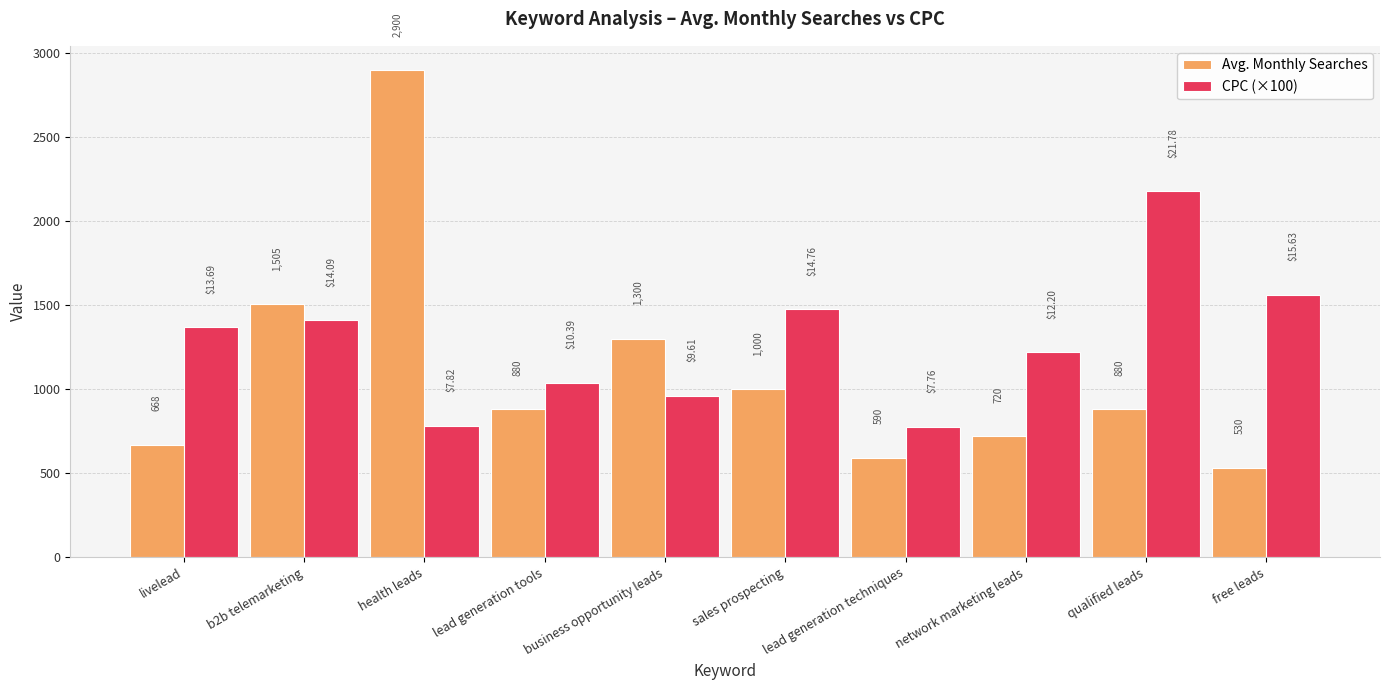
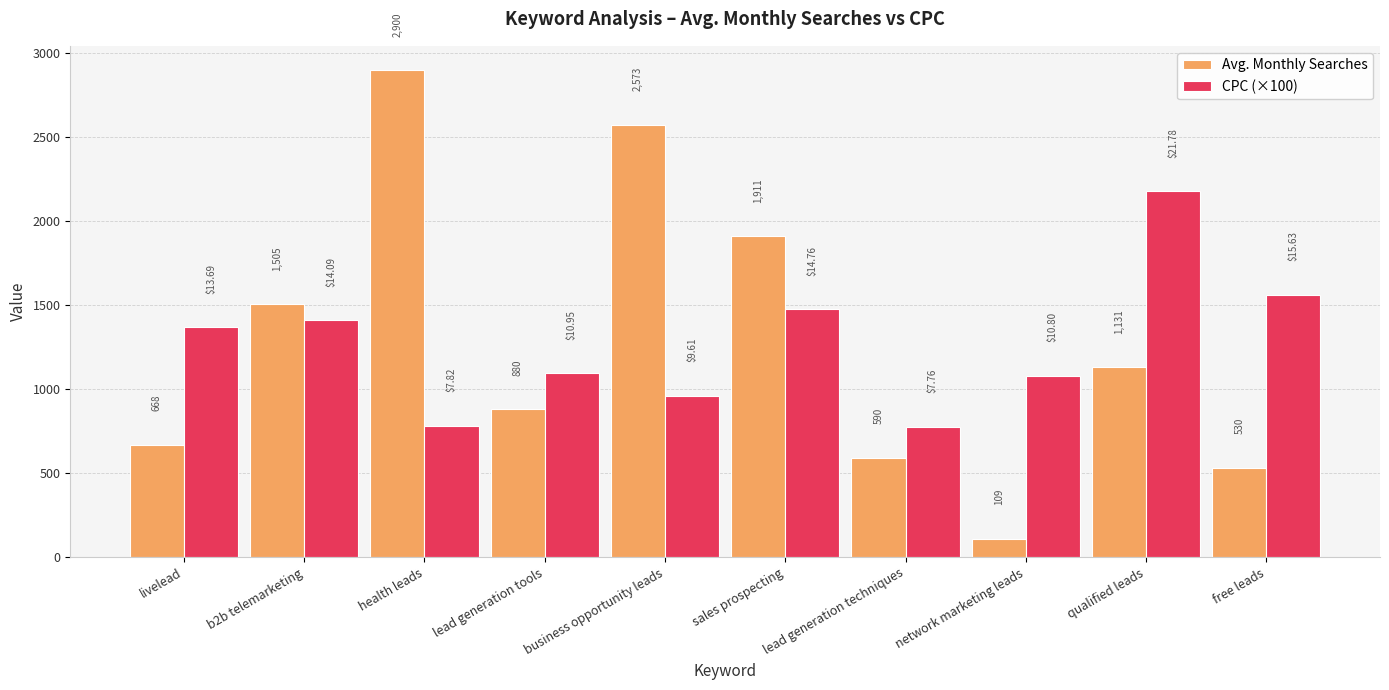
  {
    "Avg. Monthly Searches": {
-     "business opportunity leads": "1,300",
-     "sales prospecting": "1,000",
-     "network marketing leads": "720",
-     "qualified leads": "880"
+     "business opportunity leads": "2,573",
+     "sales prospecting": "1,911",
+     "network marketing leads": "109",
+     "qualified leads": "1,131"
    },
    "CPC (×100)": {
-     "lead generation tools": "$10.39",
-     "network marketing leads": "$12.20"
+     "lead generation tools": "$10.95",
+     "network marketing leads": "$10.80"
    }
  }
